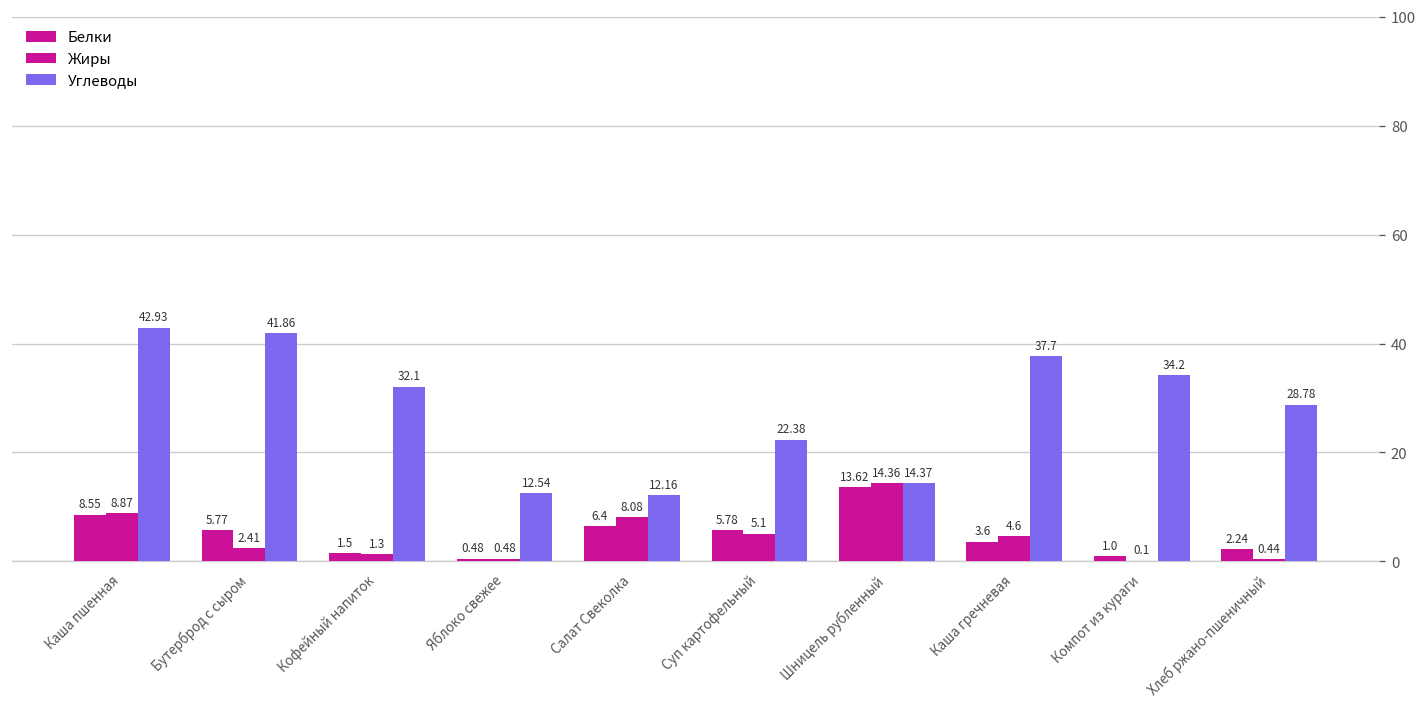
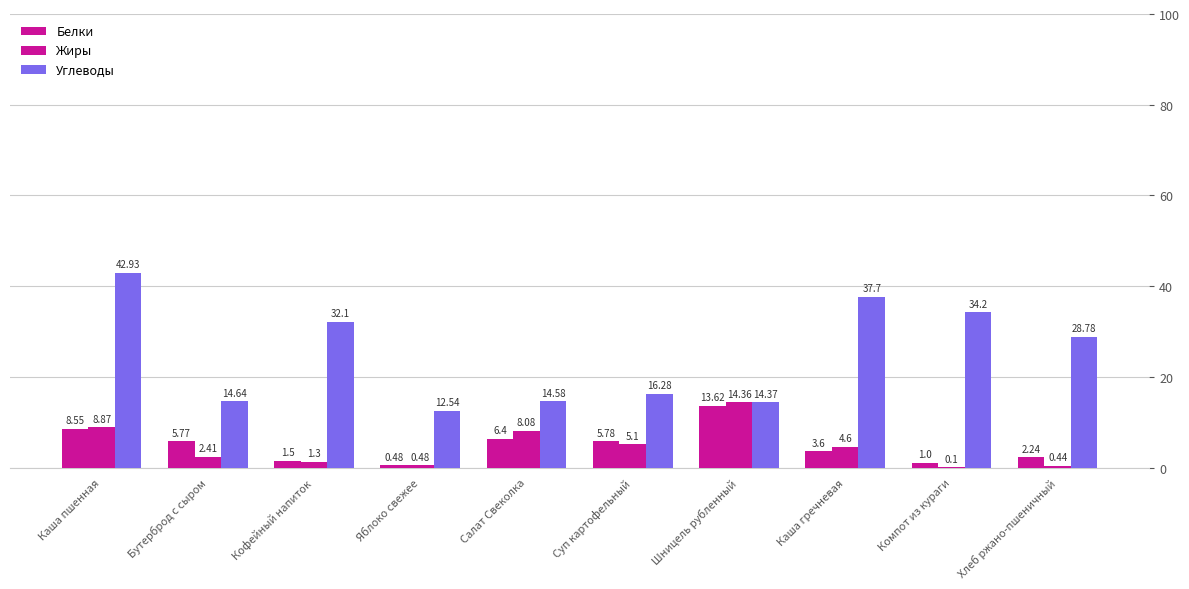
  {
    "Углеводы": {
      "Каша пшенная": 42.93,
-     "Бутерброд с сыром": 41.86,
+     "Бутерброд с сыром": 14.64,
      "Кофейный напиток": 32.1,
      "Яблоко свежее": 12.54,
-     "Салат Свеколка": 12.16,
-     "Суп картофельный": 22.38,
+     "Салат Свеколка": 14.58,
+     "Суп картофельный": 16.28,
      "Шницель рубленный": 14.37,
      "Каша гречневая": 37.7,
      "Компот из кураги": 34.2,
      "Хлеб ржано-пшеничный": 28.78
    }
  }
